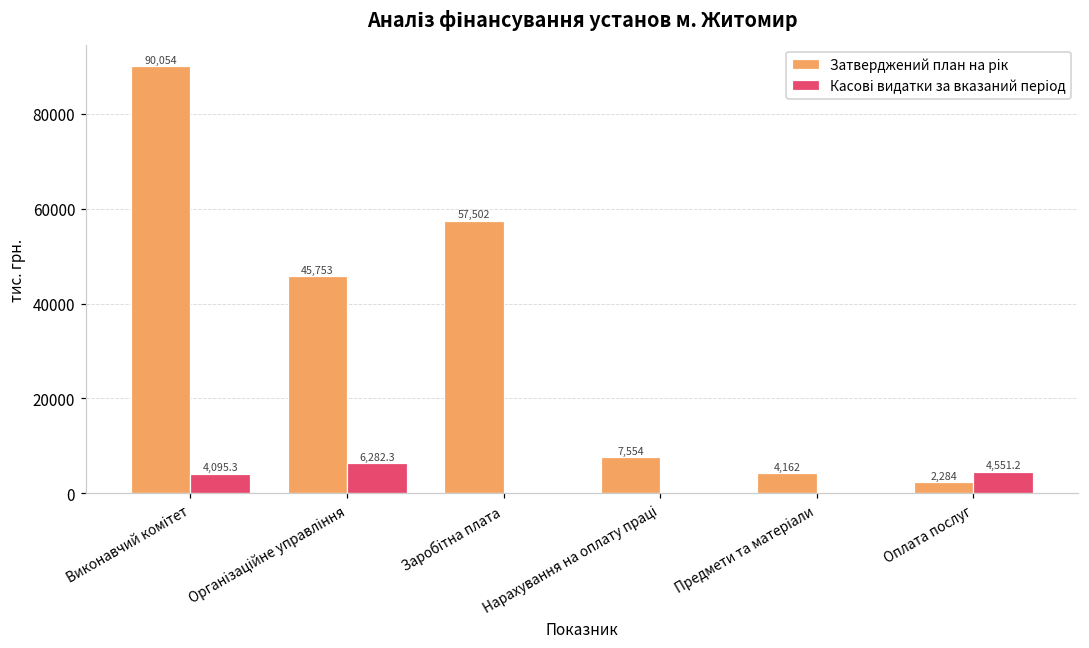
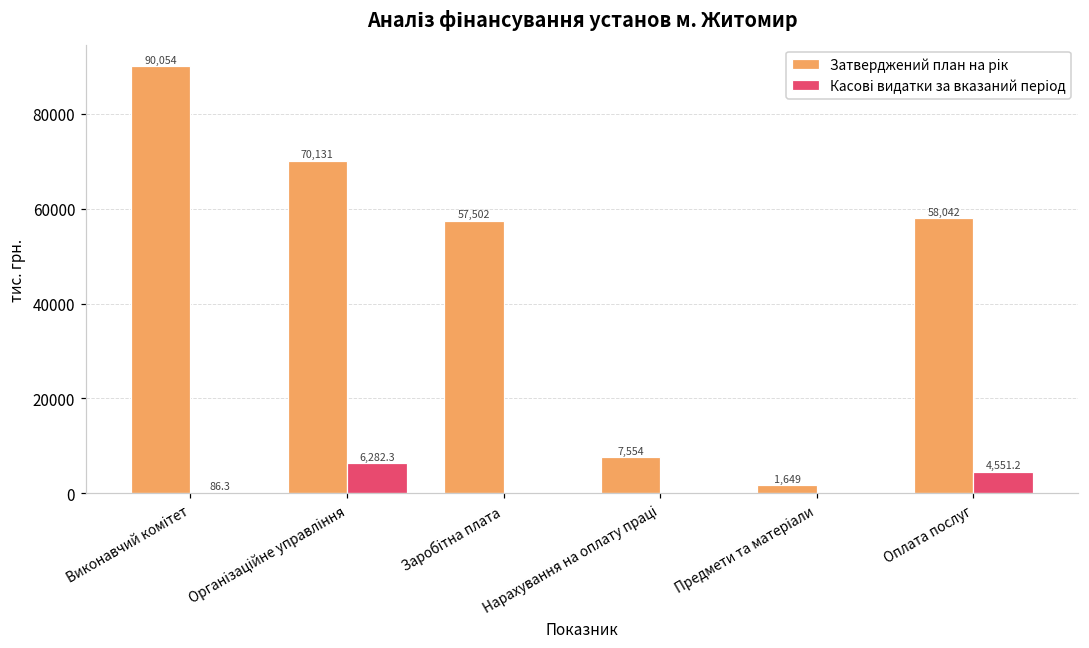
  {
    "Затверджений план на рік": {
      "Виконавчий комітет": "90,054",
-     "Організаційне управління": "45,753",
+     "Організаційне управління": "70,131",
      "Заробітна плата": "57,502",
      "Нарахування на оплату праці": "7,554",
-     "Предмети та матеріали": "4,162",
-     "Оплата послуг": "2,284"
+     "Предмети та матеріали": "1,649",
+     "Оплата послуг": "58,042"
    },
    "Касові видатки за вказаний період": {
-     "Виконавчий комітет": "4,095.3",
+     "Виконавчий комітет": "86.3",
      "Організаційне управління": "6,282.3",
      "Оплата послуг": "4,551.2"
    }
  }
